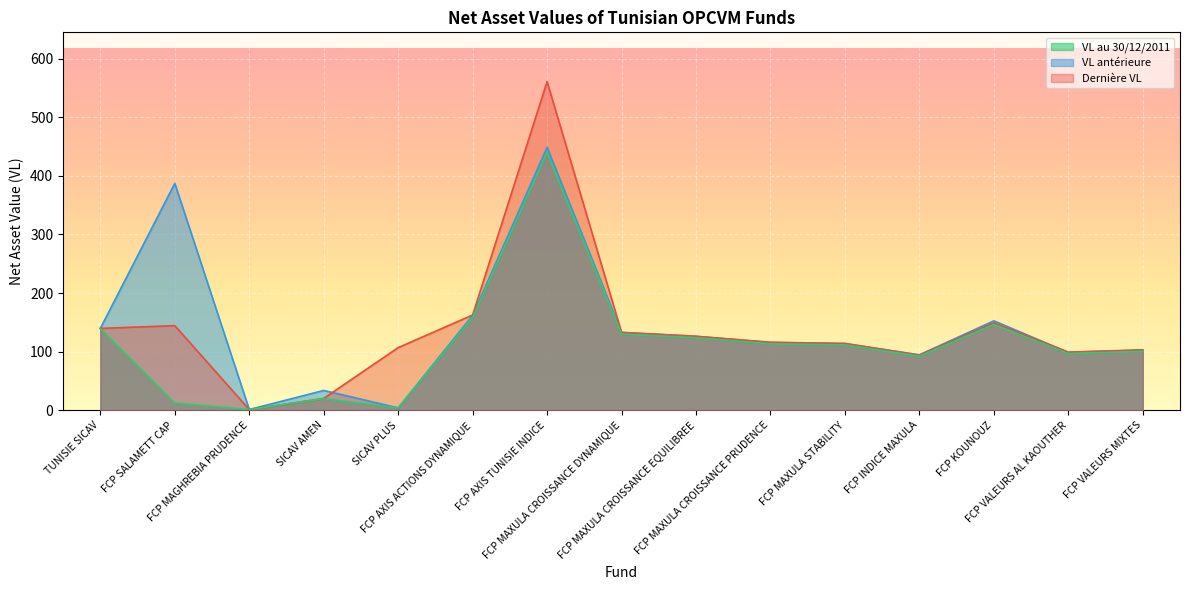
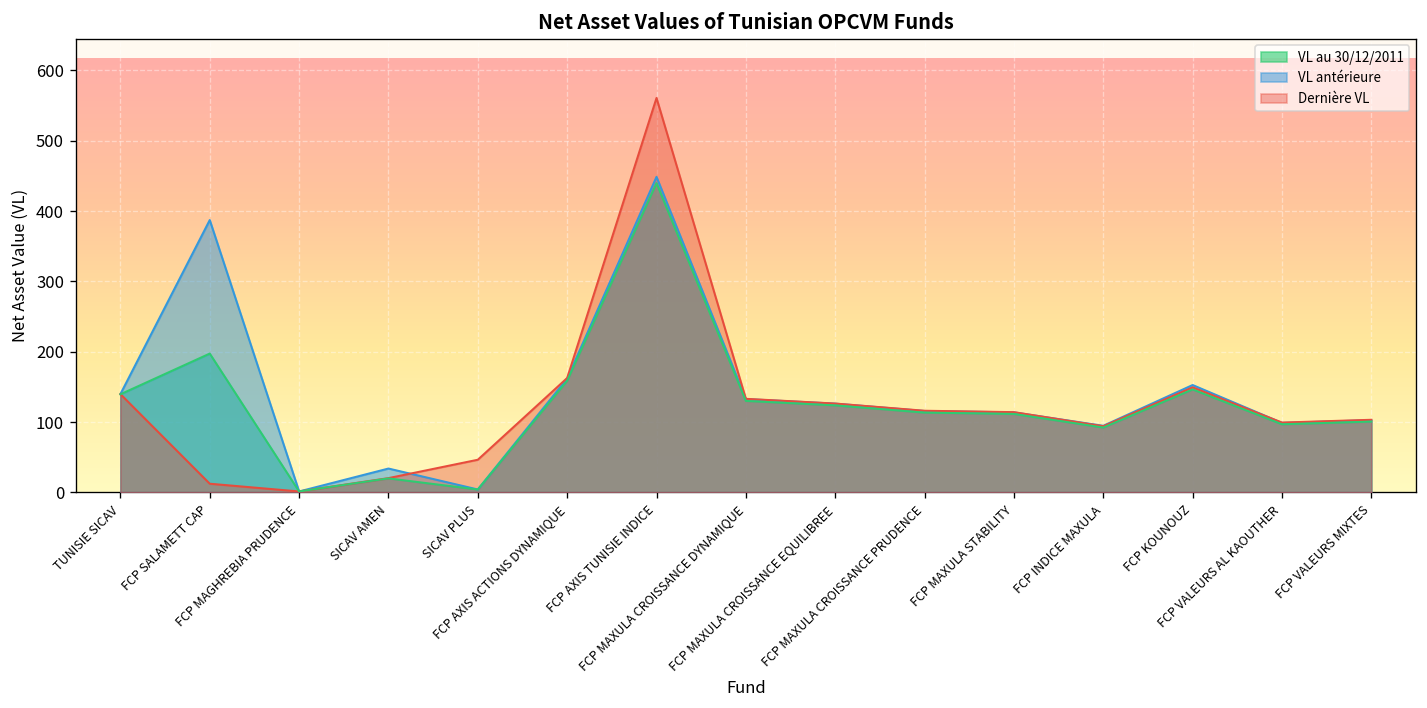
  {
    "VL au 30/12/2011": {
-     "FCP SALAMETT CAP": 10,
+     "FCP SALAMETT CAP": 200,
      "FCP AXIS TUNISIE INDICE": 440
    },
    "VL antérieure": {
      "FCP SALAMETT CAP": 390,
      "SICAV AMEN": 30,
      "FCP AXIS TUNISIE INDICE": 450
    },
    "Dernière VL": {
-     "FCP SALAMETT CAP": 140,
-     "SICAV PLUS": 110,
+     "FCP SALAMETT CAP": 10,
+     "SICAV PLUS": 50,
      "FCP AXIS TUNISIE INDICE": 560
    }
  }
